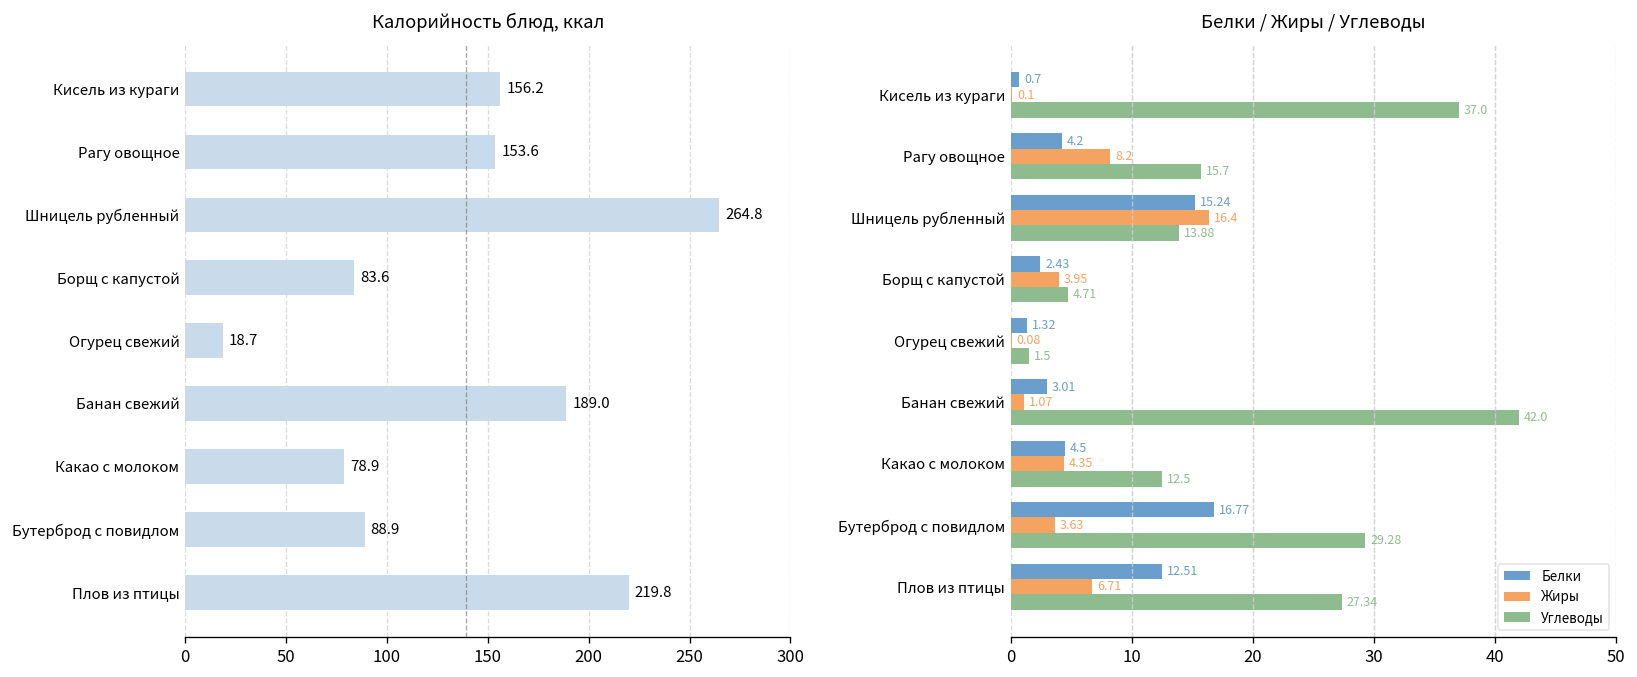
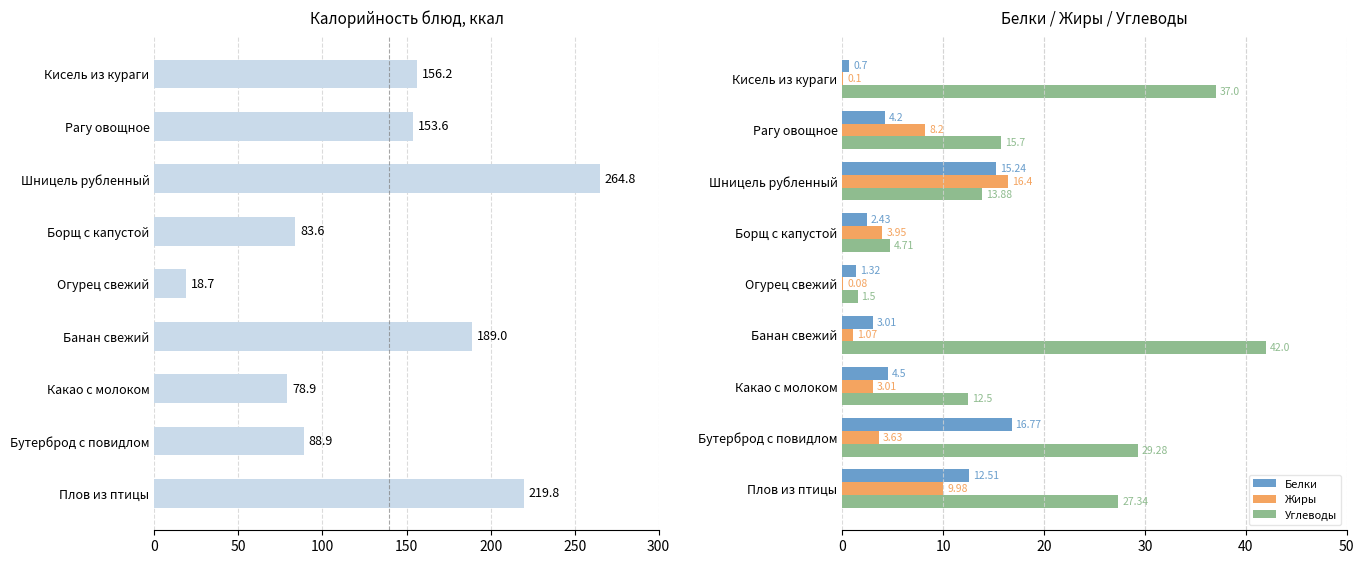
  {
    "Калорийность блюд, ккал": {
      "Кисель из кураги": 156.2,
      "Рагу овощное": 153.6,
      "Шницель рубленный": 264.8,
      "Борщ с капустой": 83.6,
      "Огурец свежий": 18.7,
      "Банан свежий": 189.0,
      "Какао с молоком": 78.9,
      "Бутерброд с повидлом": 88.9,
      "Плов из птицы": 219.8
    },
    "Белки / Жиры / Углеводы": {
      "Белки": {
        "Кисель из кураги": 0.7,
        "Рагу овощное": 4.2,
        "Шницель рубленный": 15.24,
        "Борщ с капустой": 2.43,
        "Огурец свежий": 1.32,
        "Банан свежий": 3.01,
        "Какао с молоком": 4.5,
        "Бутерброд с повидлом": 16.77,
        "Плов из птицы": 12.51
      },
      "Жиры": {
        "Кисель из кураги": 0.1,
        "Рагу овощное": 8.2,
        "Шницель рубленный": 16.4,
        "Борщ с капустой": 3.95,
        "Огурец свежий": 0.08,
        "Банан свежий": 1.07,
-       "Какао с молоком": 4.35,
+       "Какао с молоком": 3.01,
        "Бутерброд с повидлом": 3.63,
-       "Плов из птицы": 6.71
+       "Плов из птицы": 9.98
      },
      "Углеводы": {
        "Кисель из кураги": 37.0,
        "Рагу овощное": 15.7,
        "Шницель рубленный": 13.88,
        "Борщ с капустой": 4.71,
        "Огурец свежий": 1.5,
        "Банан свежий": 42.0,
        "Какао с молоком": 12.5,
        "Бутерброд с повидлом": 29.28,
        "Плов из птицы": 27.34
      }
    }
  }
